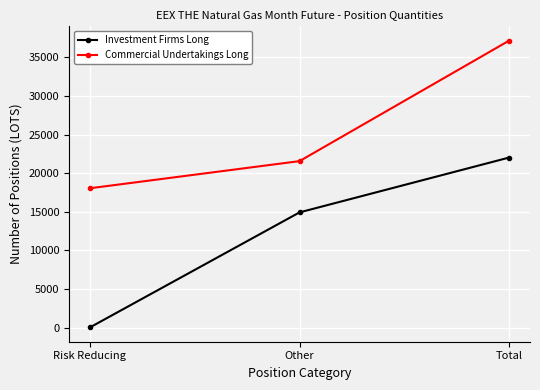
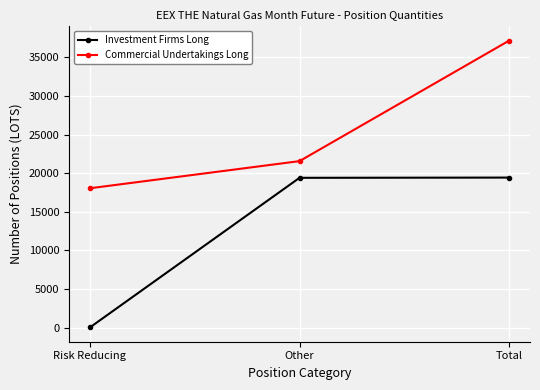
  {
    "Investment Firms Long": {
      "Risk Reducing": 0,
-     "Other": 15000,
-     "Total": 22000
+     "Other": 19000,
+     "Total": 19000
    },
    "Commercial Undertakings Long": {
      "Risk Reducing": 18000,
      "Other": 22000,
      "Total": 37000
    }
  }
